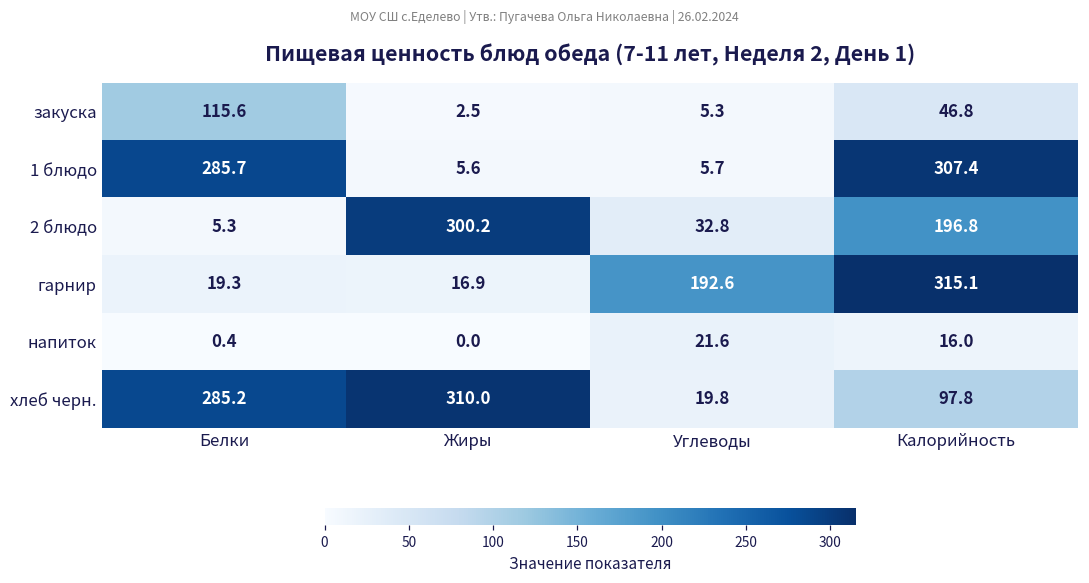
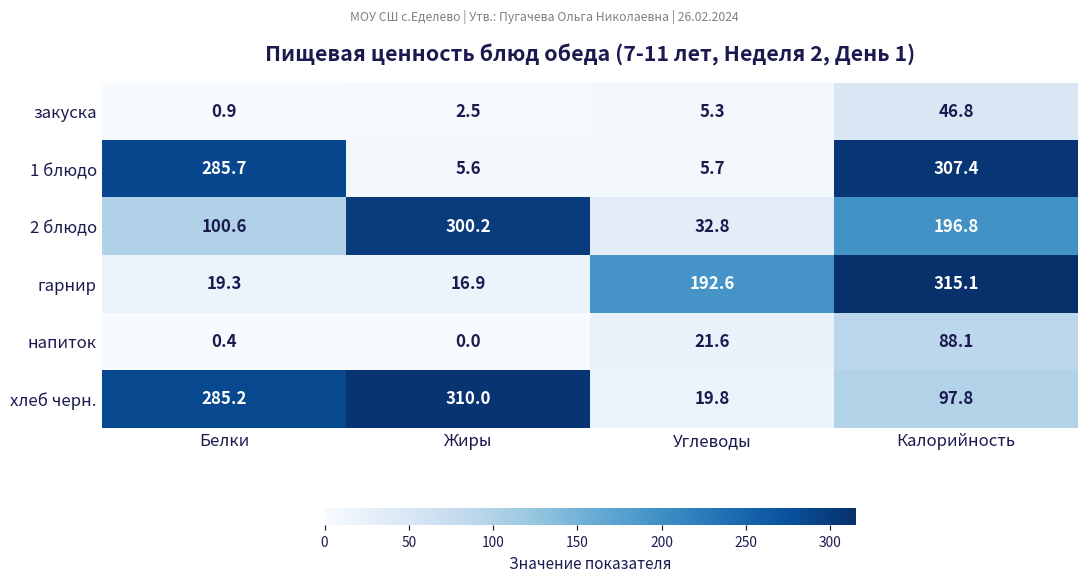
  {
    "закуска": {
-     "Белки": 115.6,
+     "Белки": 0.9,
      "Жиры": 2.5,
      "Углеводы": 5.3,
      "Калорийность": 46.8
    },
    "1 блюдо": {
      "Белки": 285.7,
      "Жиры": 5.6,
      "Углеводы": 5.7,
      "Калорийность": 307.4
    },
    "2 блюдо": {
-     "Белки": 5.3,
+     "Белки": 100.6,
      "Жиры": 300.2,
      "Углеводы": 32.8,
      "Калорийность": 196.8
    },
    "гарнир": {
      "Белки": 19.3,
      "Жиры": 16.9,
      "Углеводы": 192.6,
      "Калорийность": 315.1
    },
    "напиток": {
      "Белки": 0.4,
      "Жиры": 0.0,
      "Углеводы": 21.6,
-     "Калорийность": 16.0
+     "Калорийность": 88.1
    },
    "хлеб черн.": {
      "Белки": 285.2,
      "Жиры": 310.0,
      "Углеводы": 19.8,
      "Калорийность": 97.8
    }
  }
